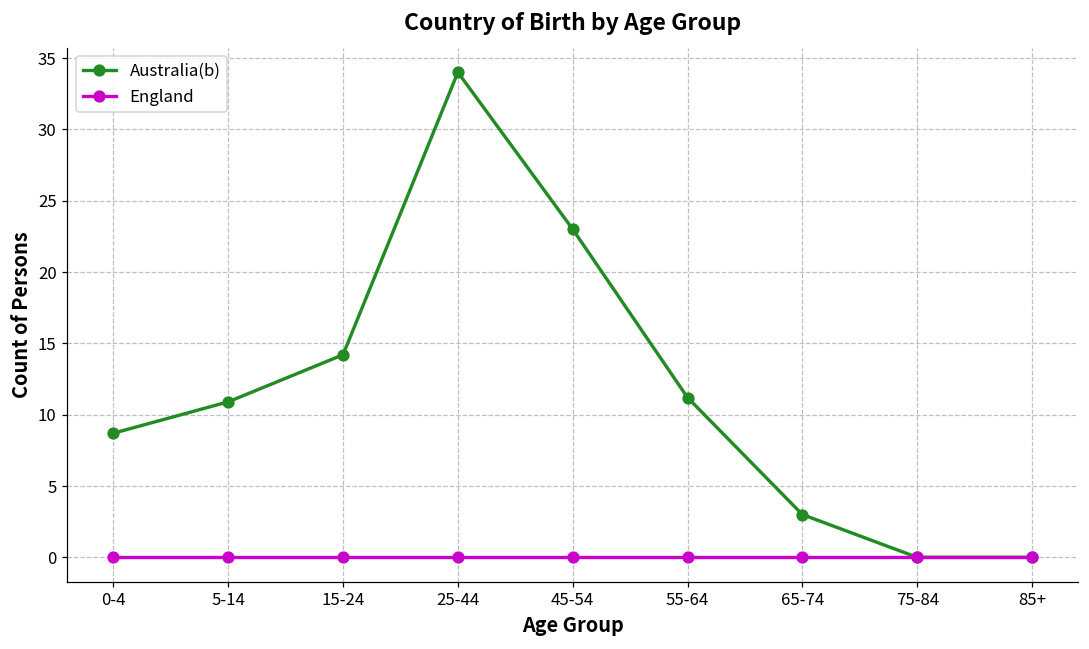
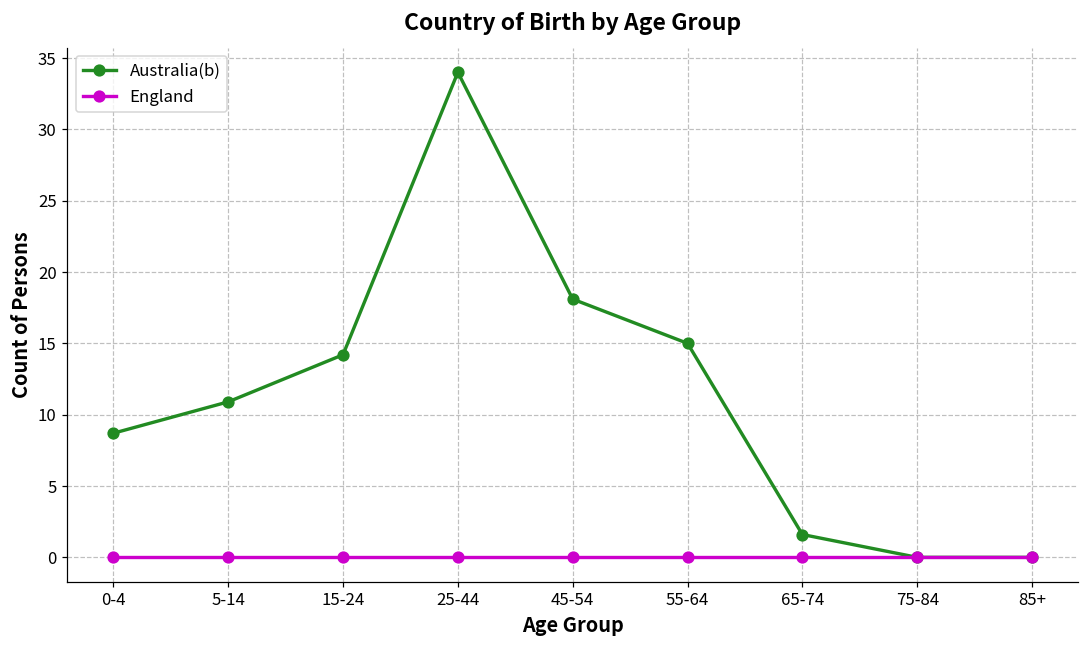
  {
    "Australia(b)": {
      "0-4": 8.7,
      "5-14": 10.9,
      "15-24": 14.2,
      "25-44": 34.0,
-     "45-54": 23.0,
-     "55-64": 11.2,
-     "65-74": 3.0
+     "45-54": 18.1,
+     "55-64": 15.0,
+     "65-74": 1.6
    },
    "England": {
      "0-4": 0.0,
      "5-14": 0.0,
      "15-24": 0.0,
      "25-44": 0.0,
      "45-54": 0.0,
      "55-64": 0.0,
      "65-74": 0.0
    }
  }
